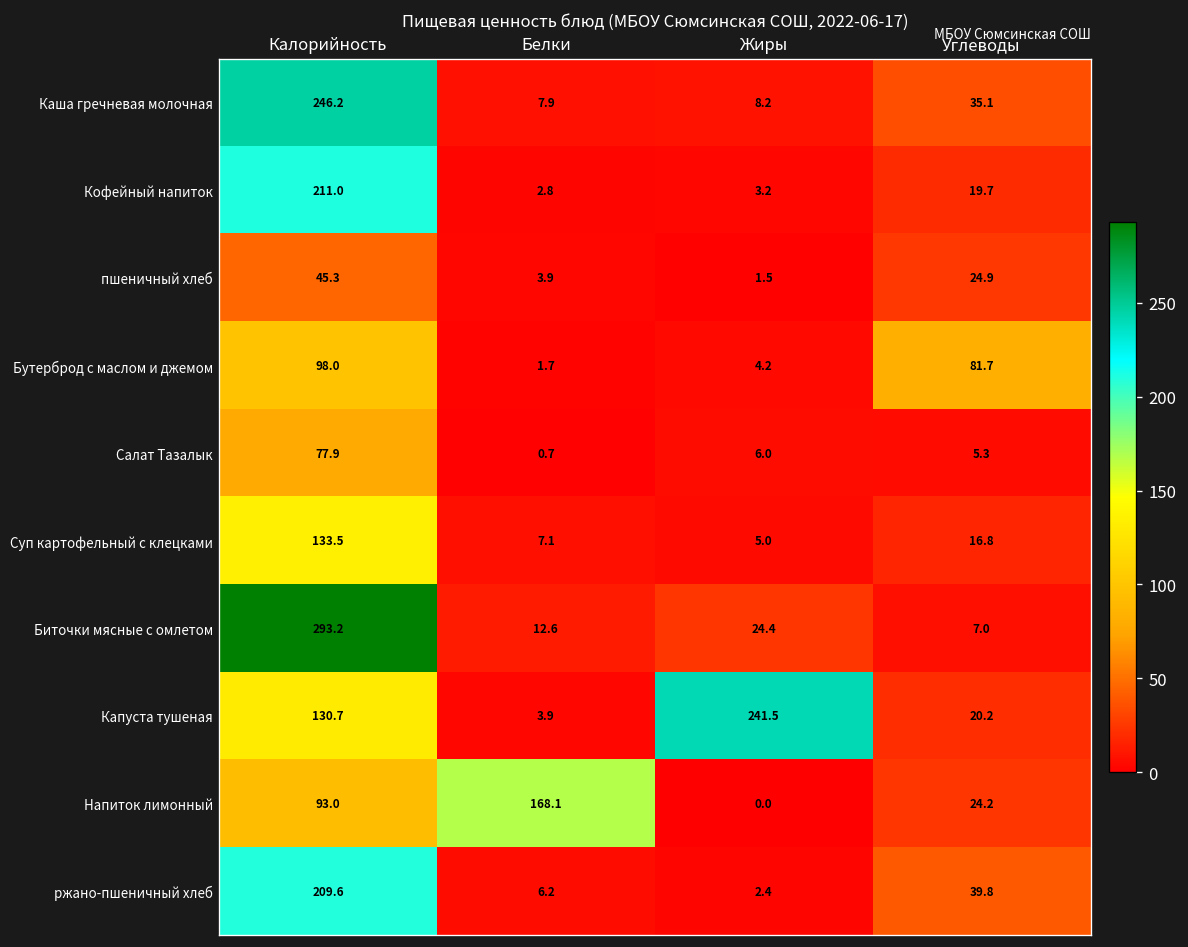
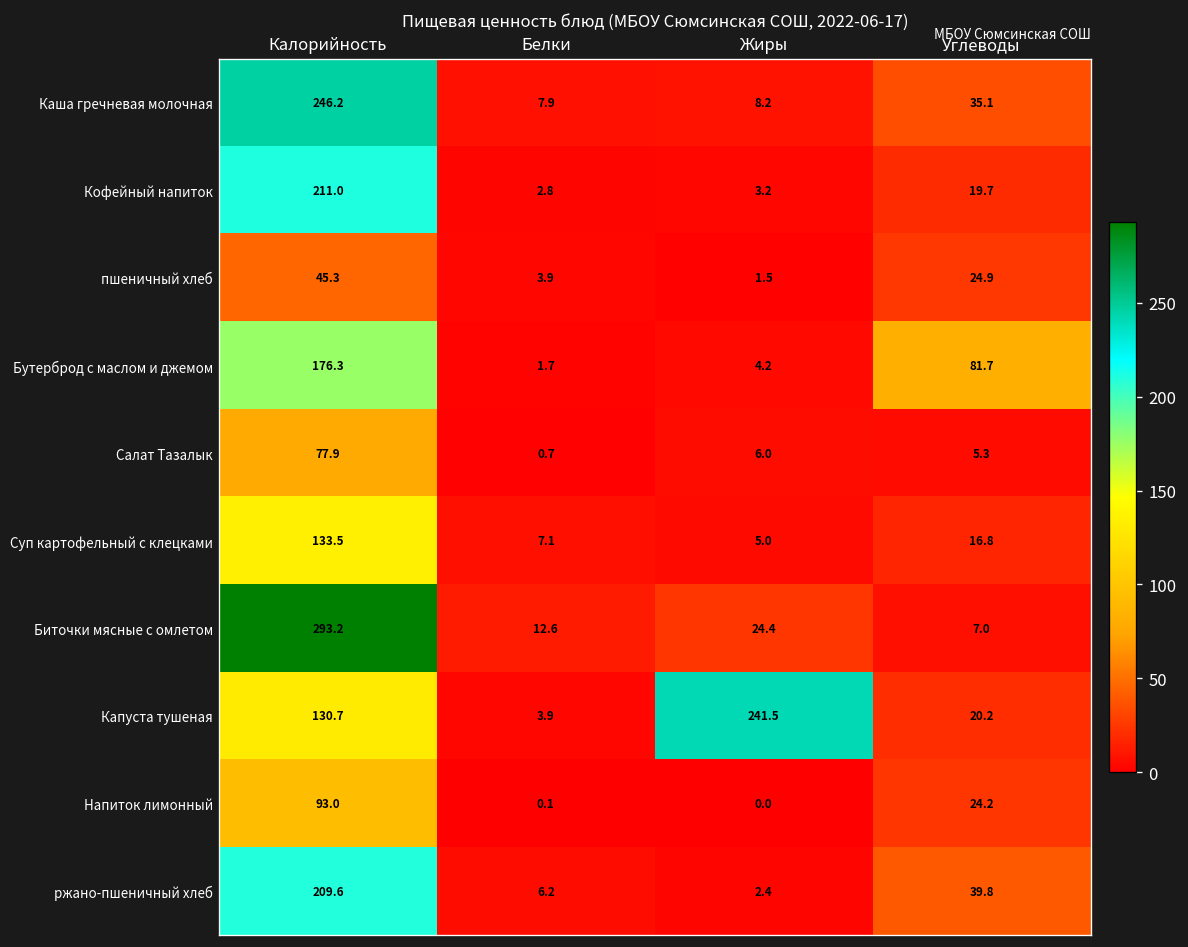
  {
    "Каша гречневая молочная": {
      "Калорийность": 246.2,
      "Белки": 7.9,
      "Жиры": 8.2,
      "Углеводы": 35.1
    },
    "Кофейный напиток": {
      "Калорийность": 211.0,
      "Белки": 2.8,
      "Жиры": 3.2,
      "Углеводы": 19.7
    },
    "пшеничный хлеб": {
      "Калорийность": 45.3,
      "Белки": 3.9,
      "Жиры": 1.5,
      "Углеводы": 24.9
    },
    "Бутерброд с маслом и джемом": {
-     "Калорийность": 98.0,
+     "Калорийность": 176.3,
      "Белки": 1.7,
      "Жиры": 4.2,
      "Углеводы": 81.7
    },
    "Салат Тазалык": {
      "Калорийность": 77.9,
      "Белки": 0.7,
      "Жиры": 6.0,
      "Углеводы": 5.3
    },
    "Суп картофельный с клецками": {
      "Калорийность": 133.5,
      "Белки": 7.1,
      "Жиры": 5.0,
      "Углеводы": 16.8
    },
    "Биточки мясные с омлетом": {
      "Калорийность": 293.2,
      "Белки": 12.6,
      "Жиры": 24.4,
      "Углеводы": 7.0
    },
    "Капуста тушеная": {
      "Калорийность": 130.7,
      "Белки": 3.9,
      "Жиры": 241.5,
      "Углеводы": 20.2
    },
    "Напиток лимонный": {
      "Калорийность": 93.0,
-     "Белки": 168.1,
+     "Белки": 0.1,
      "Жиры": 0.0,
      "Углеводы": 24.2
    },
    "ржано-пшеничный хлеб": {
      "Калорийность": 209.6,
      "Белки": 6.2,
      "Жиры": 2.4,
      "Углеводы": 39.8
    }
  }
